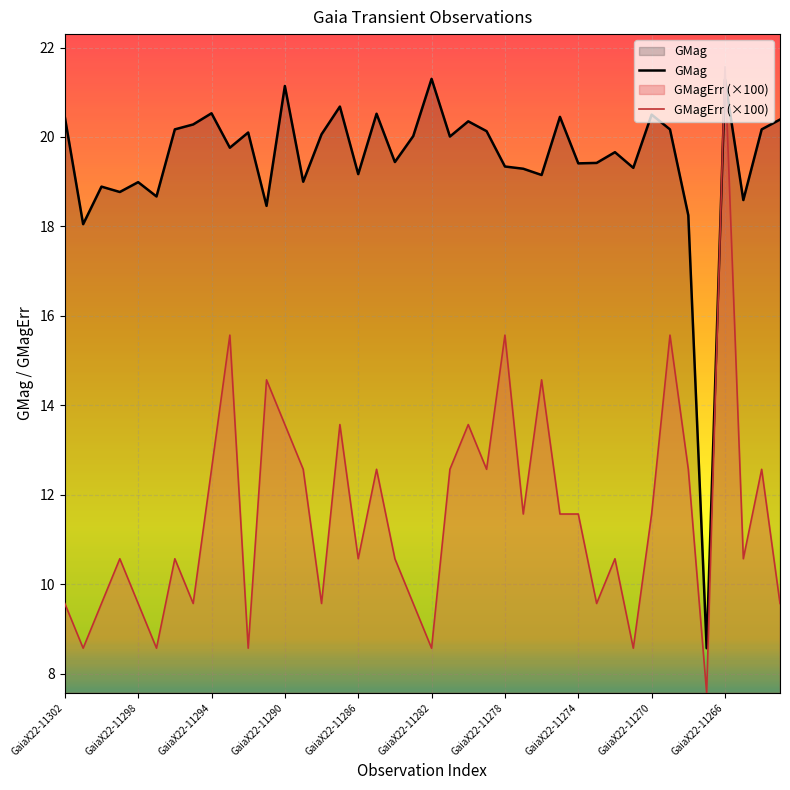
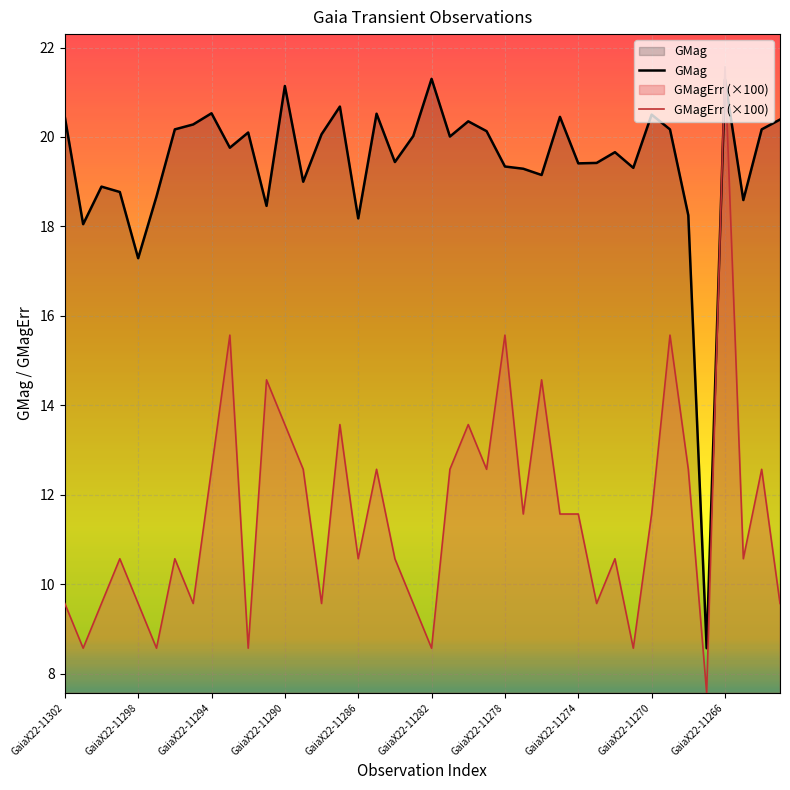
  {
    "GMag": {
      "GaiaX22-11302": 20.5,
-     "GaiaX22-11298": 19.0,
+     "GaiaX22-11298": 17.3,
      "GaiaX22-11294": 20.5,
      "GaiaX22-11290": 21.1,
-     "GaiaX22-11286": 19.2,
+     "GaiaX22-11286": 18.2,
      "GaiaX22-11282": 21.3,
      "GaiaX22-11278": 19.3,
      "GaiaX22-11274": 19.4
    }
  }
